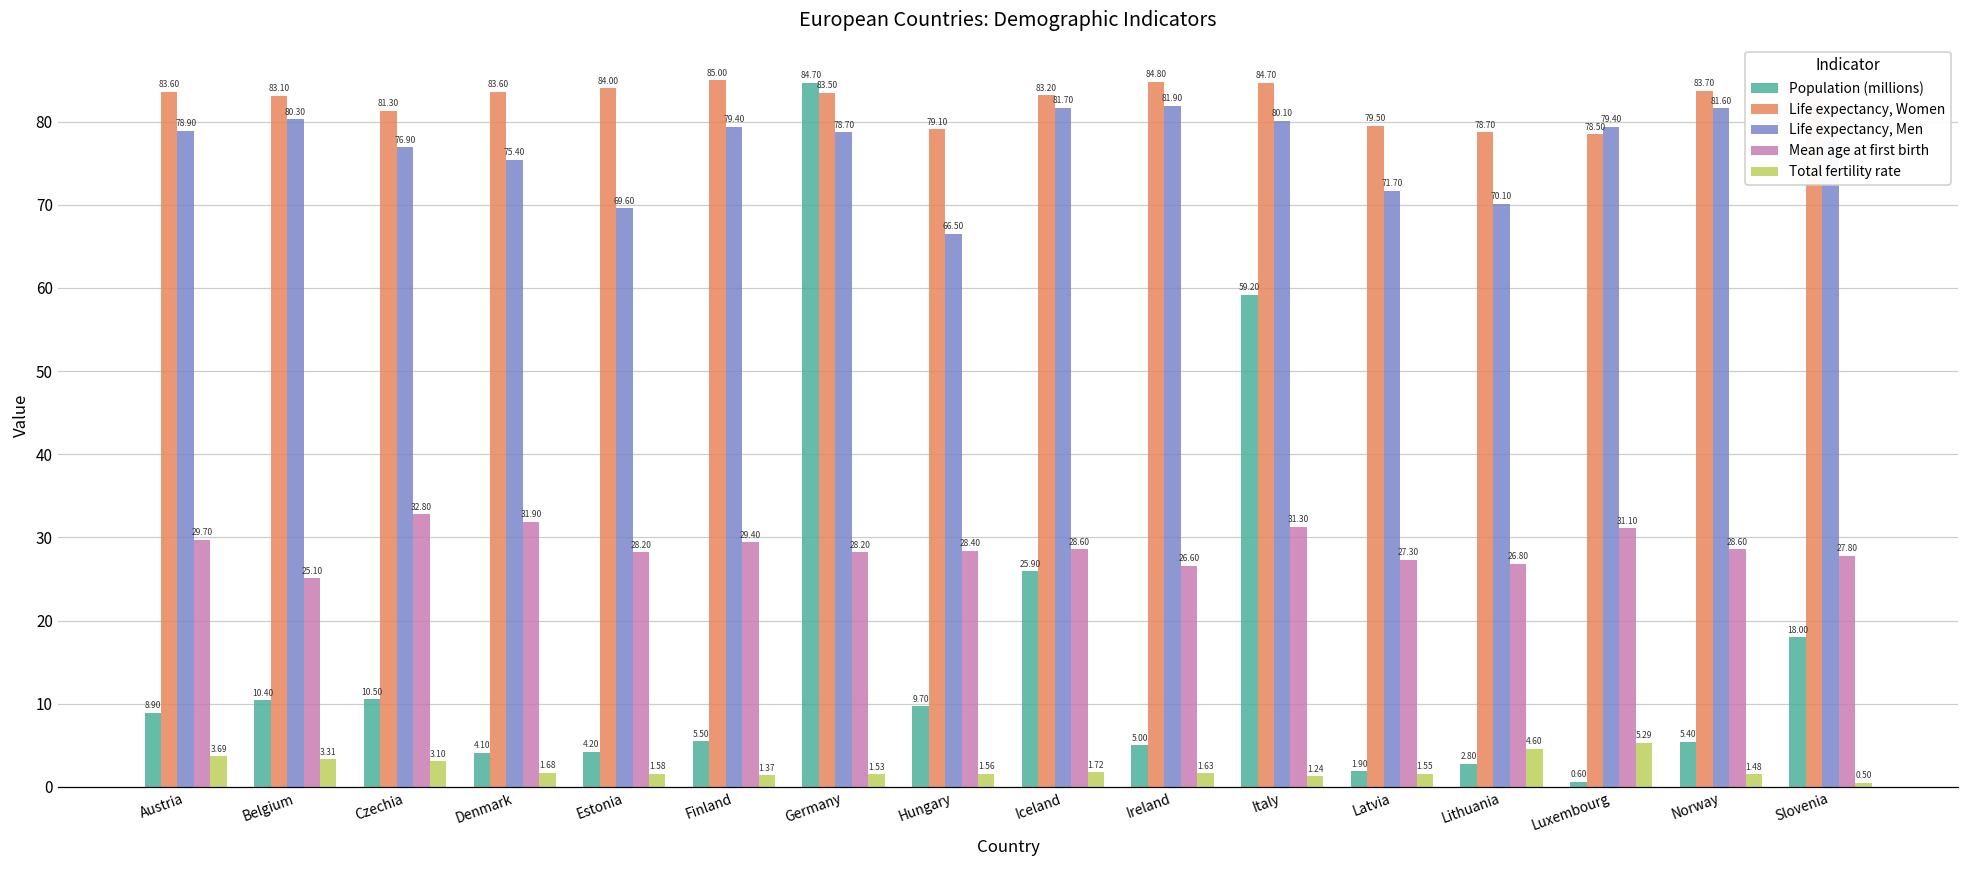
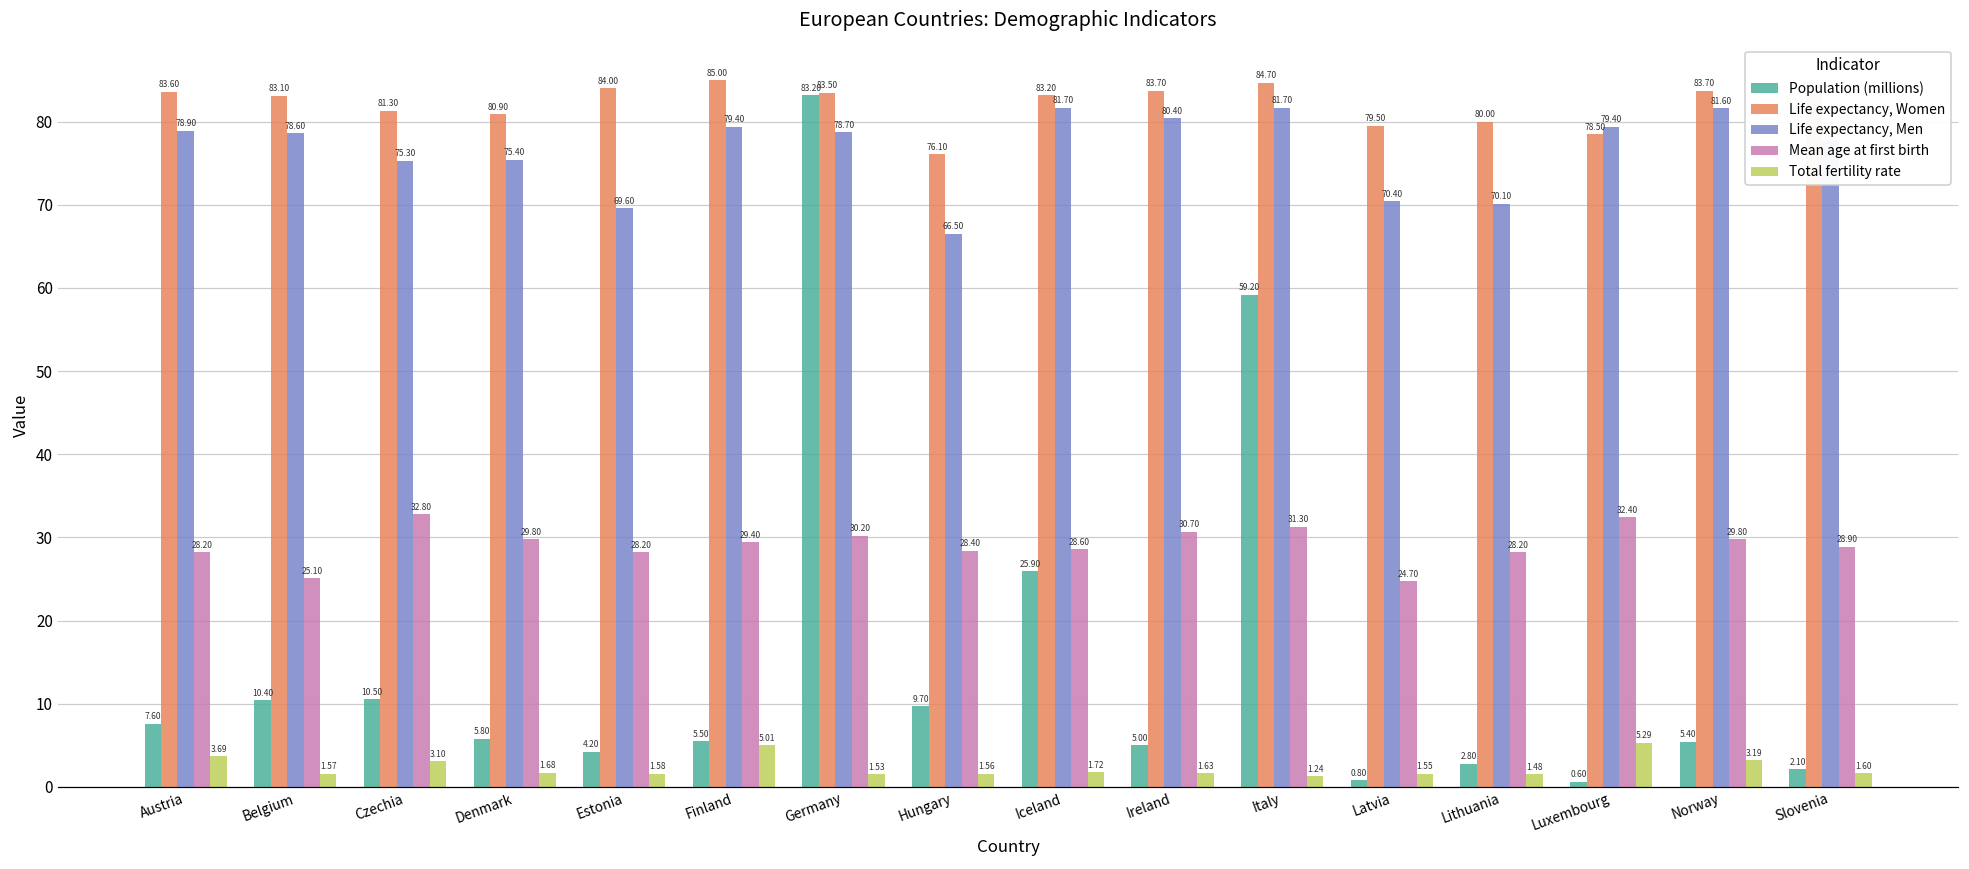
  {
    "Population (millions)": {
-     "Austria": 8.90,
+     "Austria": 7.60,
      "Belgium": 10.40,
      "Czechia": 10.50,
-     "Denmark": 4.10,
+     "Denmark": 5.80,
      "Estonia": 4.20,
      "Finland": 5.50,
-     "Germany": 84.70,
+     "Germany": 83.20,
      "Hungary": 9.70,
      "Iceland": 25.90,
      "Ireland": 5.00,
      "Italy": 59.20,
-     "Latvia": 1.90,
+     "Latvia": 0.80,
      "Lithuania": 2.80,
      "Luxembourg": 0.60,
      "Norway": 5.40,
-     "Slovenia": 18.00
+     "Slovenia": 2.10
    },
    "Life expectancy, Women": {
      "Austria": 83.60,
      "Belgium": 83.10,
      "Czechia": 81.30,
-     "Denmark": 83.60,
+     "Denmark": 80.90,
      "Estonia": 84.00,
      "Finland": 85.00,
-     "Hungary": 79.10,
+     "Hungary": 76.10,
      "Iceland": 83.20,
-     "Ireland": 84.80,
+     "Ireland": 83.70,
      "Italy": 84.70,
      "Latvia": 79.50,
-     "Lithuania": 78.70,
+     "Lithuania": 80.00,
      "Luxembourg": 78.50,
      "Norway": 83.70
    },
    "Life expectancy, Men": {
      "Austria": 78.90,
-     "Belgium": 80.30,
-     "Czechia": 76.90,
+     "Belgium": 78.60,
+     "Czechia": 75.30,
      "Denmark": 75.40,
      "Estonia": 69.60,
      "Finland": 79.40,
      "Germany": 78.70,
      "Hungary": 66.50,
      "Iceland": 81.70,
-     "Ireland": 81.90,
-     "Italy": 80.10,
-     "Latvia": 71.70,
+     "Ireland": 80.40,
+     "Italy": 81.70,
+     "Latvia": 70.40,
      "Lithuania": 70.10,
      "Luxembourg": 79.40,
      "Norway": 81.60
    },
    "Mean age at first birth": {
-     "Austria": 29.70,
+     "Austria": 28.20,
      "Belgium": 25.10,
      "Czechia": 32.80,
-     "Denmark": 31.90,
+     "Denmark": 29.80,
      "Estonia": 28.20,
      "Finland": 29.40,
-     "Germany": 28.20,
+     "Germany": 30.20,
      "Hungary": 28.40,
      "Iceland": 28.60,
-     "Ireland": 26.60,
+     "Ireland": 30.70,
      "Italy": 31.30,
-     "Latvia": 27.30,
-     "Lithuania": 26.80,
-     "Luxembourg": 31.10,
-     "Norway": 28.60,
-     "Slovenia": 27.80
+     "Latvia": 24.70,
+     "Lithuania": 28.20,
+     "Luxembourg": 32.40,
+     "Norway": 29.80,
+     "Slovenia": 28.90
    },
    "Total fertility rate": {
      "Austria": 3.69,
-     "Belgium": 3.31,
+     "Belgium": 1.57,
      "Czechia": 3.10,
      "Denmark": 1.68,
      "Estonia": 1.58,
-     "Finland": 1.37,
+     "Finland": 5.01,
      "Germany": 1.53,
      "Hungary": 1.56,
      "Iceland": 1.72,
      "Ireland": 1.63,
      "Italy": 1.24,
      "Latvia": 1.55,
-     "Lithuania": 4.60,
+     "Lithuania": 1.48,
      "Luxembourg": 5.29,
-     "Norway": 1.48,
-     "Slovenia": 0.50
+     "Norway": 3.19,
+     "Slovenia": 1.60
    }
  }
